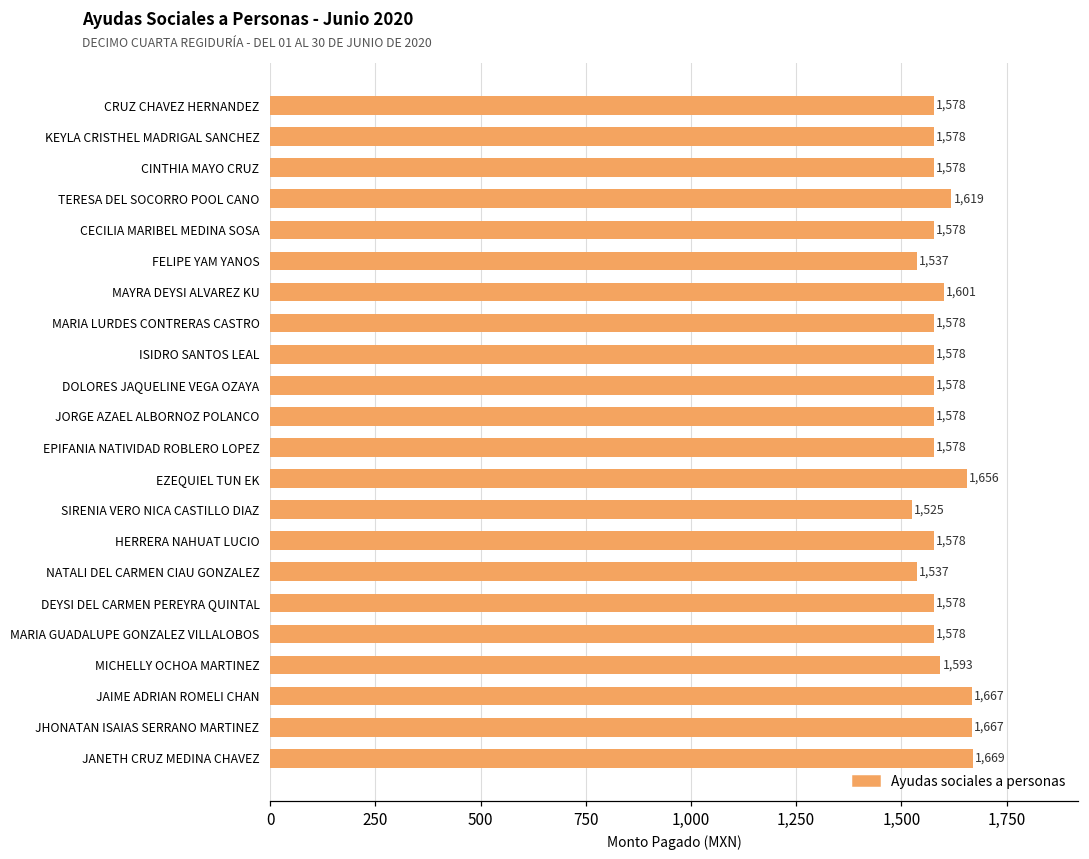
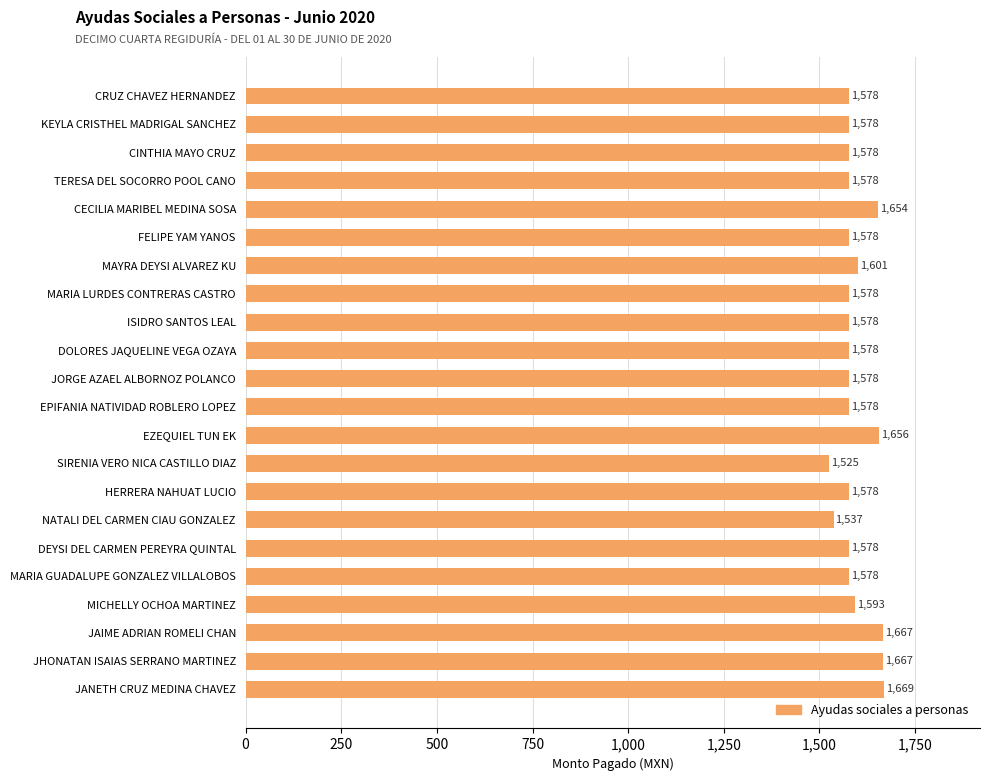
  {
    "CRUZ CHAVEZ HERNANDEZ": "1,578",
    "KEYLA CRISTHEL MADRIGAL SANCHEZ": "1,578",
    "CINTHIA MAYO CRUZ": "1,578",
-   "TERESA DEL SOCORRO POOL CANO": "1,619",
-   "CECILIA MARIBEL MEDINA SOSA": "1,578",
-   "FELIPE YAM YANOS": "1,537",
+   "TERESA DEL SOCORRO POOL CANO": "1,578",
+   "CECILIA MARIBEL MEDINA SOSA": "1,654",
+   "FELIPE YAM YANOS": "1,578",
    "MAYRA DEYSI ALVAREZ KU": "1,601",
    "MARIA LURDES CONTRERAS CASTRO": "1,578",
    "ISIDRO SANTOS LEAL": "1,578",
    "DOLORES JAQUELINE VEGA OZAYA": "1,578",
    "JORGE AZAEL ALBORNOZ POLANCO": "1,578",
    "EPIFANIA NATIVIDAD ROBLERO LOPEZ": "1,578",
    "EZEQUIEL TUN EK": "1,656",
    "SIRENIA VERO NICA CASTILLO DIAZ": "1,525",
    "HERRERA NAHUAT LUCIO": "1,578",
    "NATALI DEL CARMEN CIAU GONZALEZ": "1,537",
    "DEYSI DEL CARMEN PEREYRA QUINTAL": "1,578",
    "MARIA GUADALUPE GONZALEZ VILLALOBOS": "1,578",
    "MICHELLY OCHOA MARTINEZ": "1,593",
    "JAIME ADRIAN ROMELI CHAN": "1,667",
    "JHONATAN ISAIAS SERRANO MARTINEZ": "1,667",
    "JANETH CRUZ MEDINA CHAVEZ": "1,669"
  }
